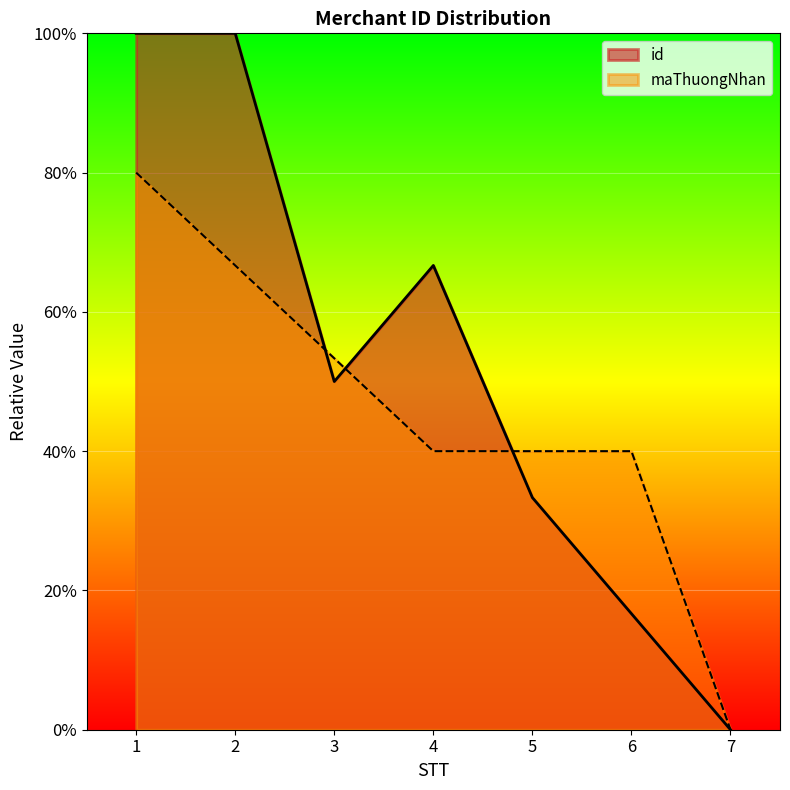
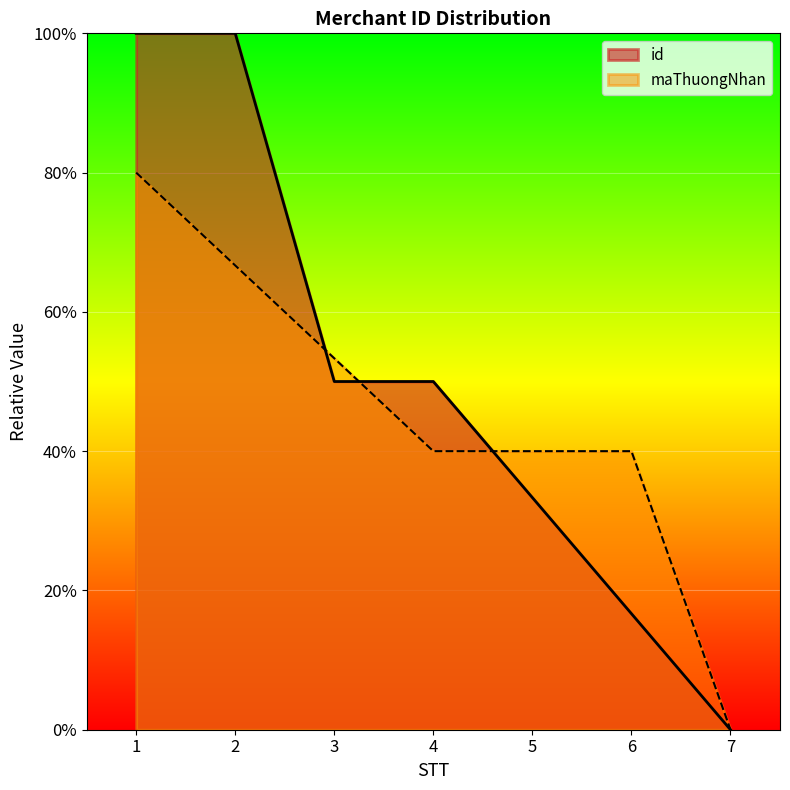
  {
    "id": {
      "1": "100%",
      "2": "100%",
      "3": "50%",
-     "4": "67%",
+     "4": "50%",
      "5": "33%",
      "6": "17%"
    },
    "maThuongNhan": {
      "1": "80%",
      "2": "67%",
      "3": "53%",
      "4": "40%",
      "5": "40%",
      "6": "40%"
    }
  }
